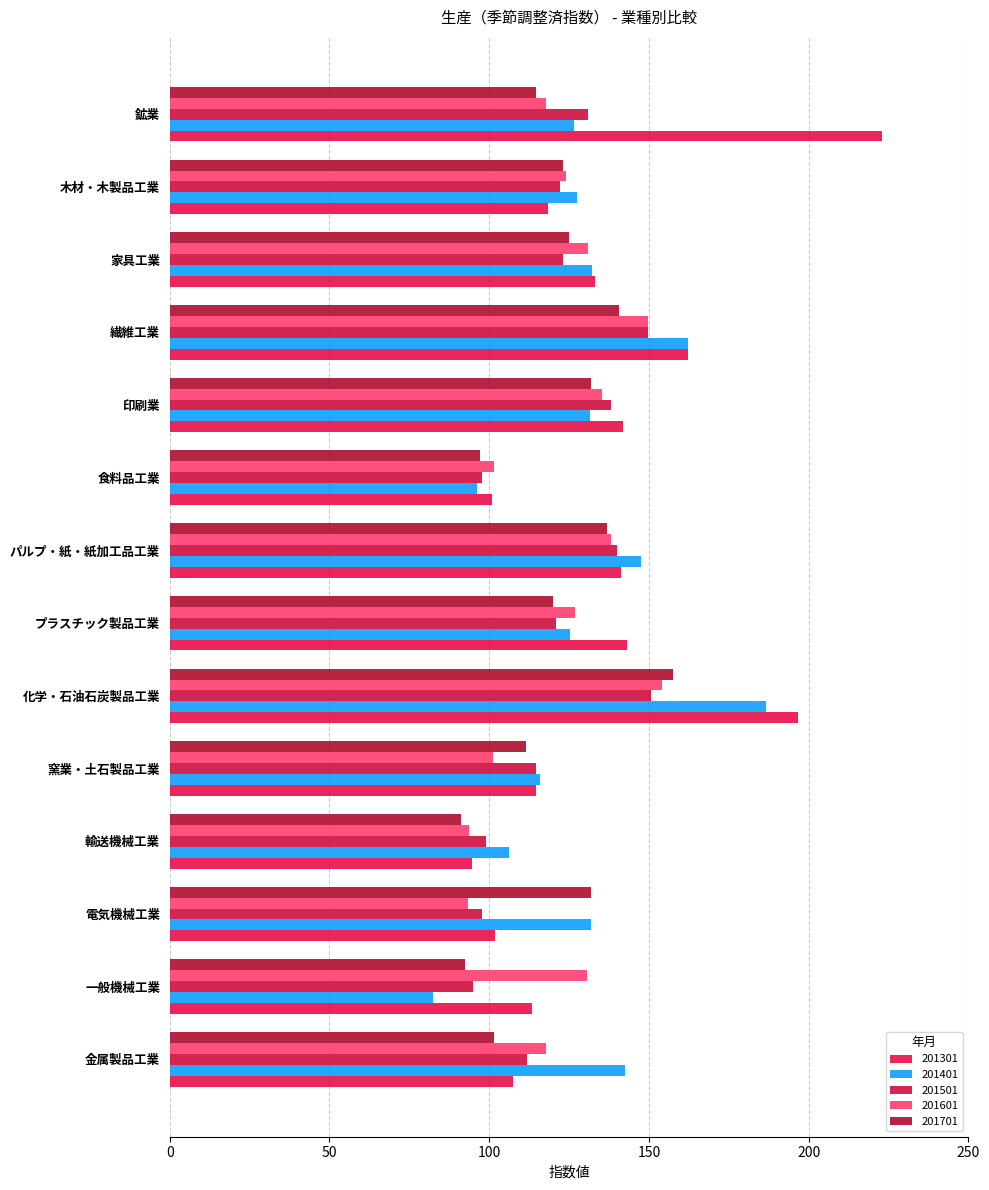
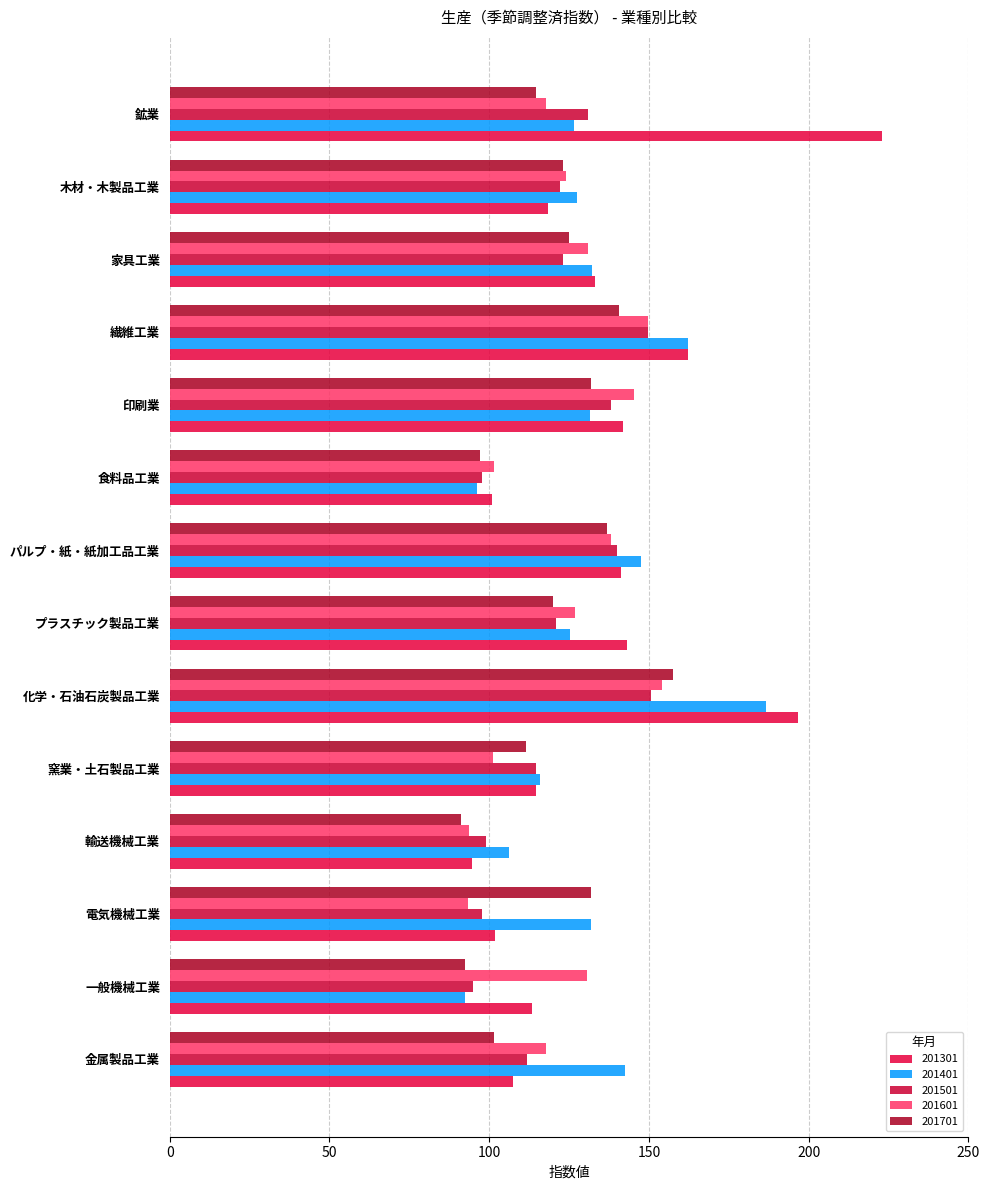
  {
    "201401": {
      "鉱業": 127,
      "木材・木製品工業": 127,
      "家具工業": 132,
      "繊維工業": 162,
      "印刷業": 132,
      "食料品工業": 96,
      "パルプ・紙・紙加工品工業": 147,
      "プラスチック製品工業": 125,
      "化学・石油石炭製品工業": 187,
      "窯業・土石製品工業": 116,
      "輸送機械工業": 106,
      "電気機械工業": 132,
-     "一般機械工業": 83,
+     "一般機械工業": 92,
      "金属製品工業": 143
    },
    "201601": {
      "鉱業": 118,
      "木材・木製品工業": 124,
      "家具工業": 131,
      "繊維工業": 150,
-     "印刷業": 135,
+     "印刷業": 145,
      "食料品工業": 102,
      "パルプ・紙・紙加工品工業": 138,
      "プラスチック製品工業": 127,
      "化学・石油石炭製品工業": 154,
      "窯業・土石製品工業": 101,
      "輸送機械工業": 94,
      "電気機械工業": 93,
      "一般機械工業": 131,
      "金属製品工業": 118
    }
  }
